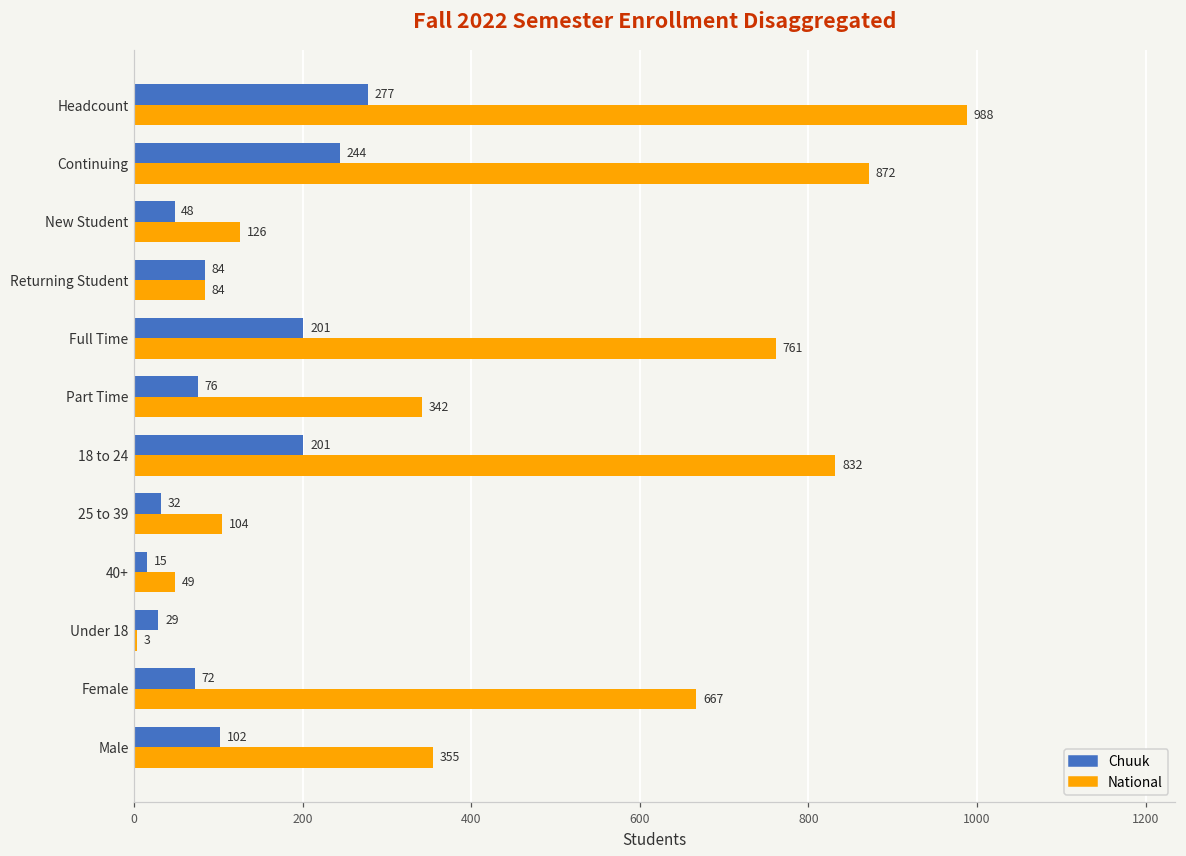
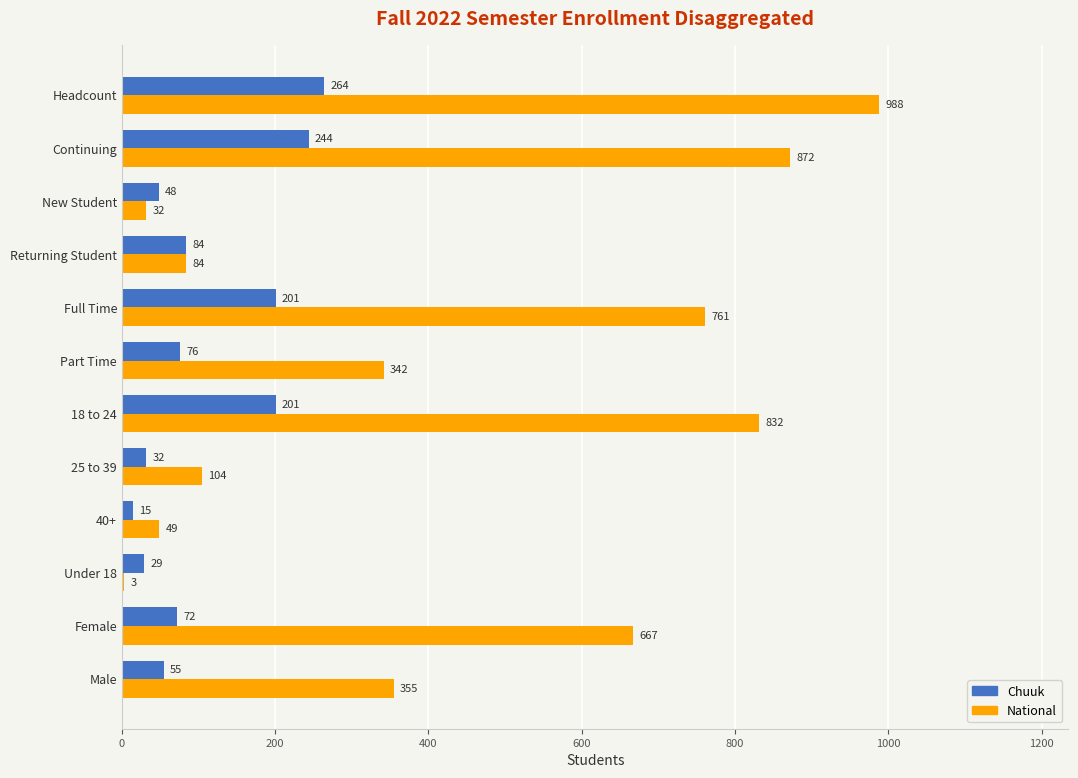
  {
    "Chuuk": {
-     "Headcount": 277,
+     "Headcount": 264,
      "Continuing": 244,
      "New Student": 48,
      "Returning Student": 84,
      "Full Time": 201,
      "Part Time": 76,
      "18 to 24": 201,
      "25 to 39": 32,
      "40+": 15,
      "Under 18": 29,
      "Female": 72,
-     "Male": 102
+     "Male": 55
    },
    "National": {
      "Headcount": 988,
      "Continuing": 872,
-     "New Student": 126,
+     "New Student": 32,
      "Returning Student": 84,
      "Full Time": 761,
      "Part Time": 342,
      "18 to 24": 832,
      "25 to 39": 104,
      "40+": 49,
      "Under 18": 3,
      "Female": 667,
      "Male": 355
    }
  }
